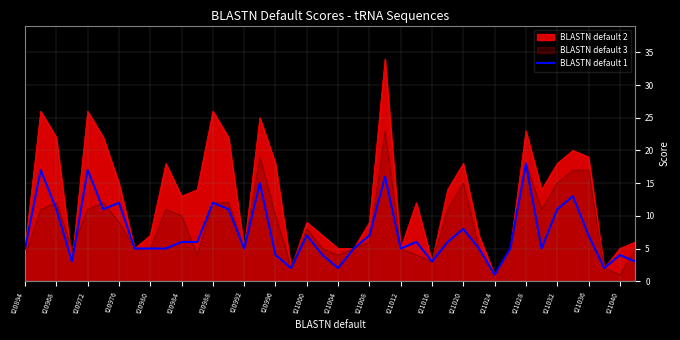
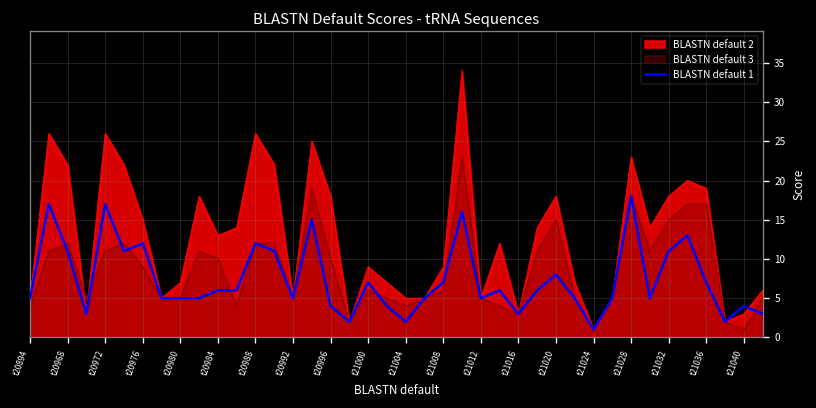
  {
    "BLASTN default 2": {
      "t20968": 22,
      "t20972": 26,
      "t20976": 15,
      "t20980": 7,
      "t20984": 13,
      "t20988": 26,
      "t20996": 18,
      "t21000": 9,
      "t21004": 5,
      "t21008": 9,
      "t21020": 18,
      "t21028": 23,
      "t21032": 18,
      "t21036": 19,
-     "t21040": 5
+     "t21040": 3
    },
    "BLASTN default 3": {
      "t20894": 4,
      "t20968": 12,
      "t20972": 11,
      "t20976": 9,
      "t20984": 10,
      "t20996": 10,
-     "t21000": 8,
+     "t21000": 6,
      "t21004": 4,
      "t21008": 6,
      "t21020": 15,
      "t21032": 15,
      "t21036": 17,
      "t21040": 1
    },
    "BLASTN default 1": {
      "t20968": 11,
      "t20972": 17,
      "t20976": 12,
      "t20984": 6,
      "t20996": 4,
      "t21000": 7,
      "t21004": 2,
      "t21008": 7,
      "t21020": 8,
      "t21032": 11,
      "t21036": 7,
      "t21040": 4
    }
  }
